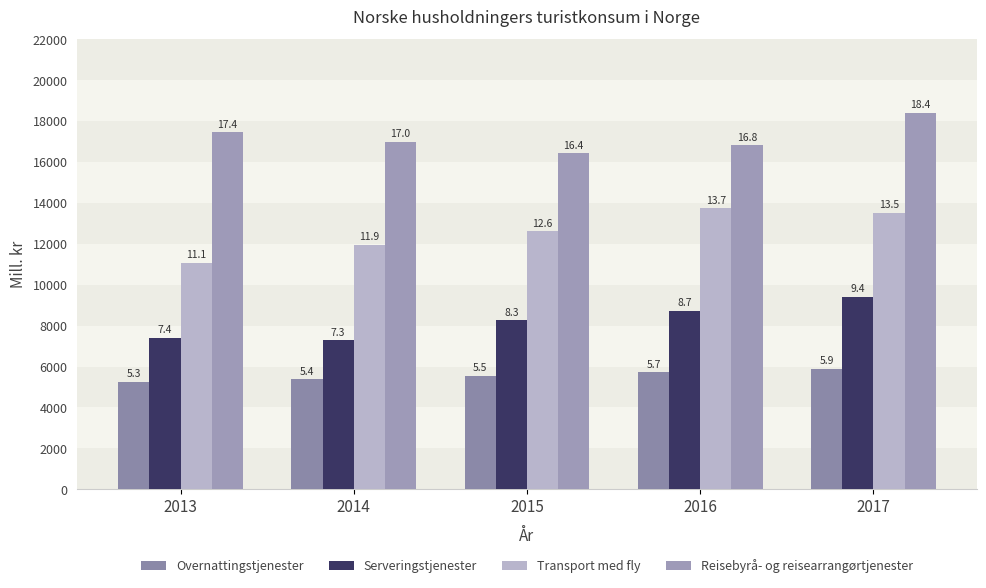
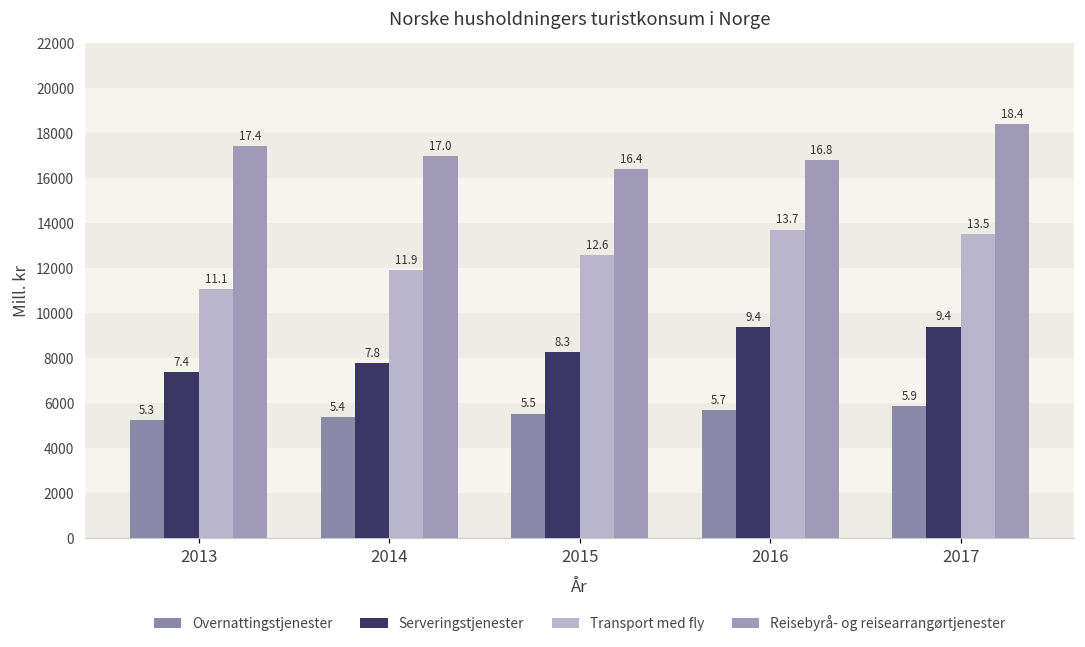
  {
    "Serveringstjenester": {
-     "2014": 7.3,
-     "2016": 8.7
+     "2014": 7.8,
+     "2016": 9.4
    }
  }
